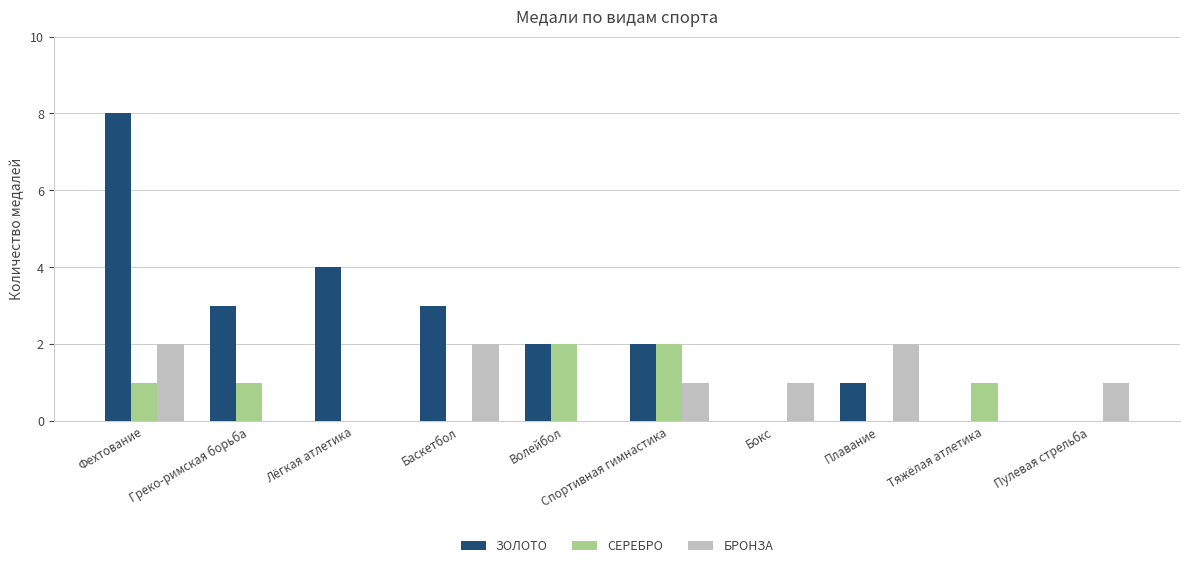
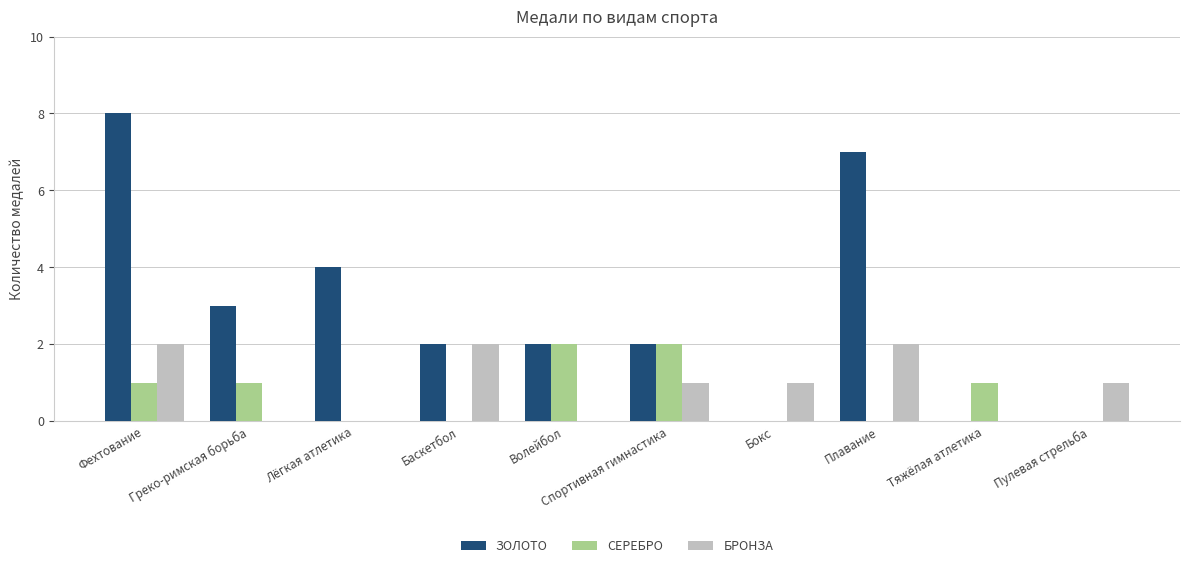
  {
    "ЗОЛОТО": {
      "Фехтование": 8,
      "Греко-римская борьба": 3,
      "Лёгкая атлетика": 4,
-     "Баскетбол": 3,
+     "Баскетбол": 2,
      "Волейбол": 2,
      "Спортивная гимнастика": 2,
      "Бокс": 0,
-     "Плавание": 1,
+     "Плавание": 7,
      "Тяжёлая атлетика": 0,
      "Пулевая стрельба": 0
    }
  }
